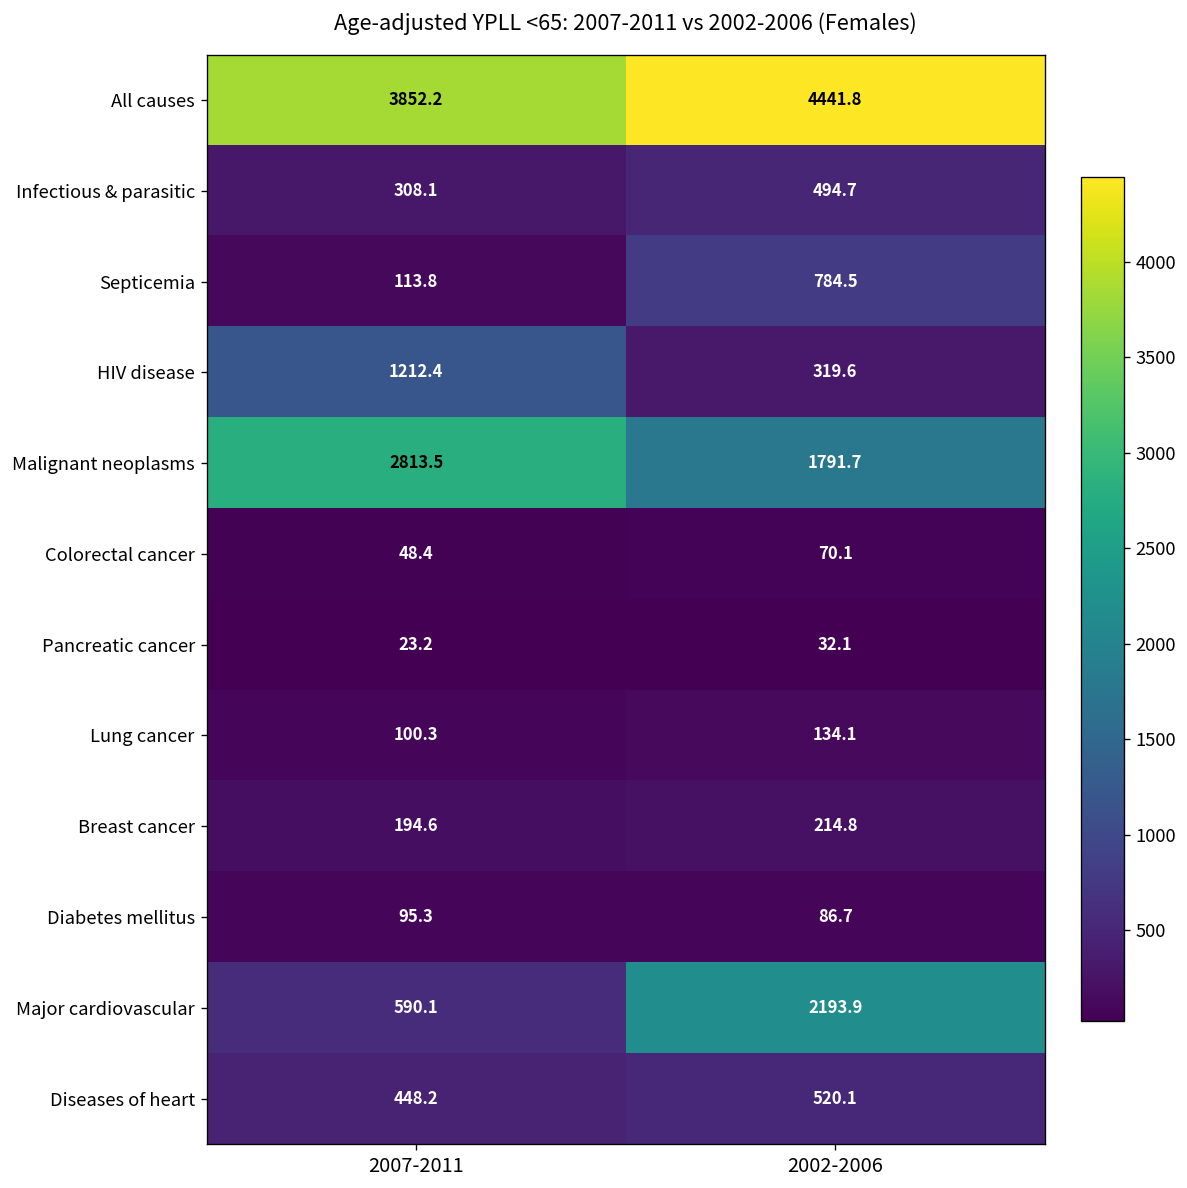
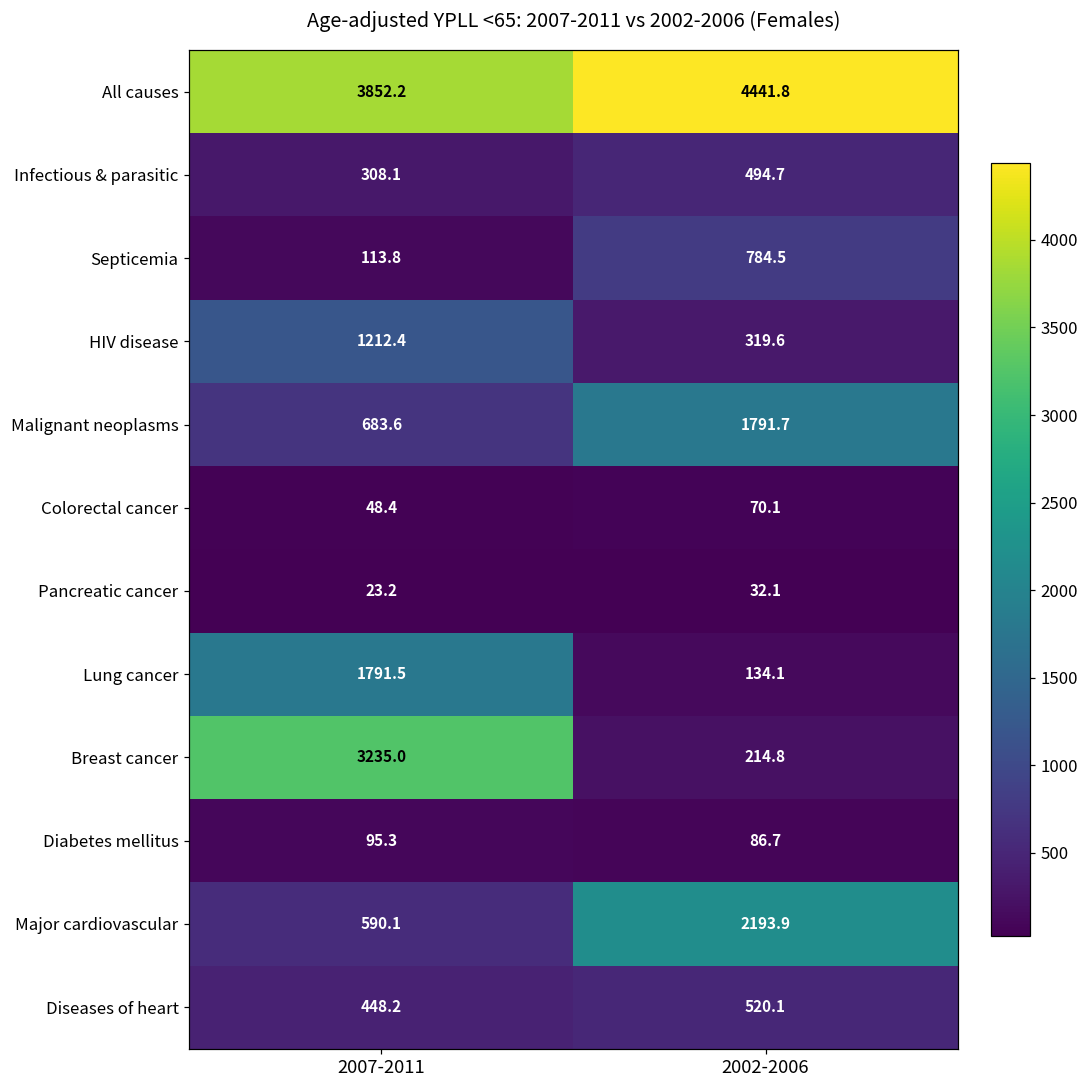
  {
    "All causes": {
      "2007-2011": 3852.2,
      "2002-2006": 4441.8
    },
    "Infectious & parasitic": {
      "2007-2011": 308.1,
      "2002-2006": 494.7
    },
    "Septicemia": {
      "2007-2011": 113.8,
      "2002-2006": 784.5
    },
    "HIV disease": {
      "2007-2011": 1212.4,
      "2002-2006": 319.6
    },
    "Malignant neoplasms": {
-     "2007-2011": 2813.5,
+     "2007-2011": 683.6,
      "2002-2006": 1791.7
    },
    "Colorectal cancer": {
      "2007-2011": 48.4,
      "2002-2006": 70.1
    },
    "Pancreatic cancer": {
      "2007-2011": 23.2,
      "2002-2006": 32.1
    },
    "Lung cancer": {
-     "2007-2011": 100.3,
+     "2007-2011": 1791.5,
      "2002-2006": 134.1
    },
    "Breast cancer": {
-     "2007-2011": 194.6,
+     "2007-2011": 3235.0,
      "2002-2006": 214.8
    },
    "Diabetes mellitus": {
      "2007-2011": 95.3,
      "2002-2006": 86.7
    },
    "Major cardiovascular": {
      "2007-2011": 590.1,
      "2002-2006": 2193.9
    },
    "Diseases of heart": {
      "2007-2011": 448.2,
      "2002-2006": 520.1
    }
  }
